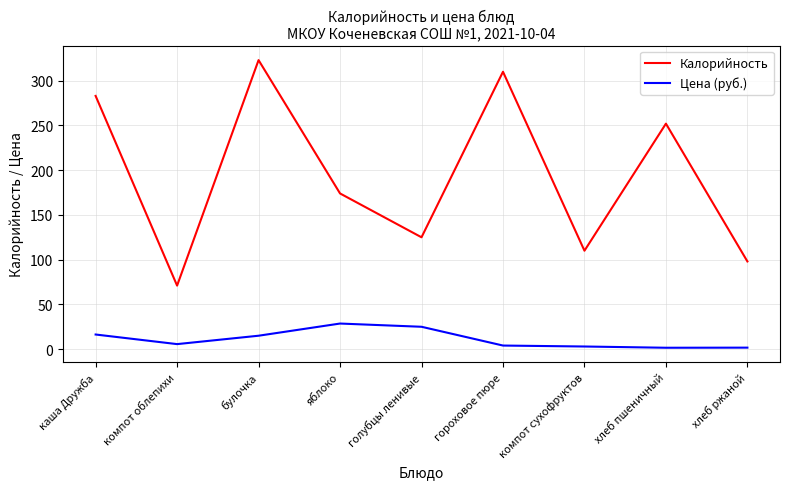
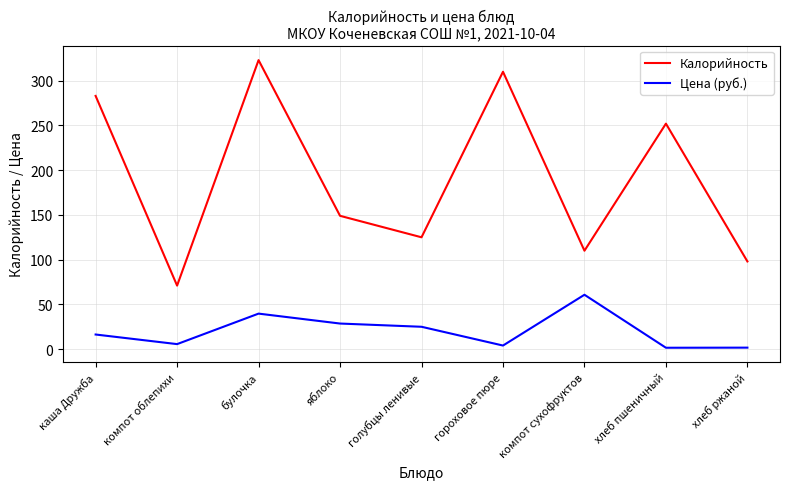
  {
    "Калорийность": {
      "каша Дружба": 280,
      "компот облепихи": 70,
      "булочка": 320,
-     "яблоко": 170,
+     "яблоко": 150,
      "голубцы ленивые": 130,
      "гороховое пюре": 310,
      "компот сухофруктов": 110,
      "хлеб пшеничный": 250,
      "хлеб ржаной": 100
    },
    "Цена (руб.)": {
      "каша Дружба": 20,
      "компот облепихи": 10,
-     "булочка": 20,
+     "булочка": 40,
      "яблоко": 30,
      "голубцы ленивые": 30,
      "гороховое пюре": 0,
-     "компот сухофруктов": 0,
+     "компот сухофруктов": 60,
      "хлеб пшеничный": 0,
      "хлеб ржаной": 0
    }
  }
